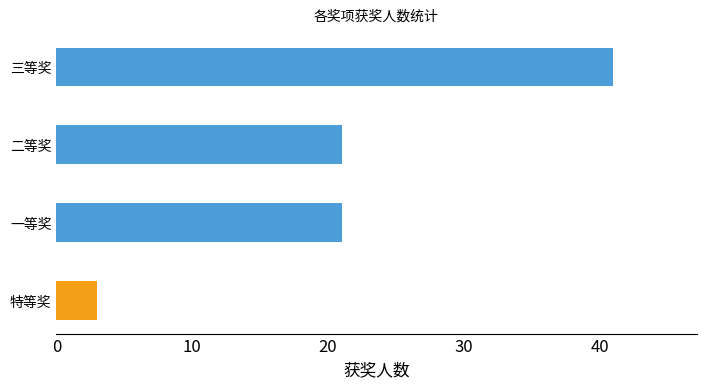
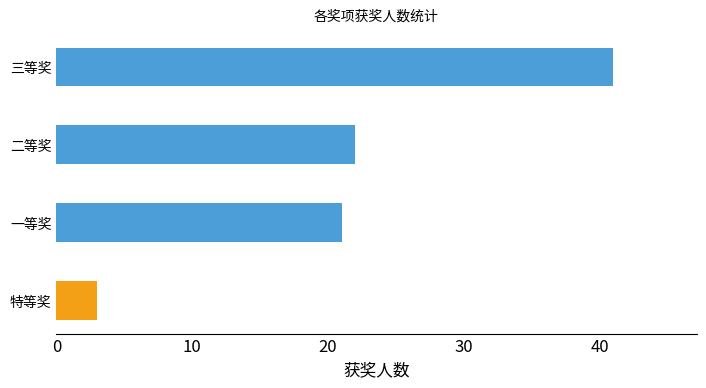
  {
    "三等奖": 41,
-   "二等奖": 21,
+   "二等奖": 22,
    "一等奖": 21,
    "特等奖": 3
  }
